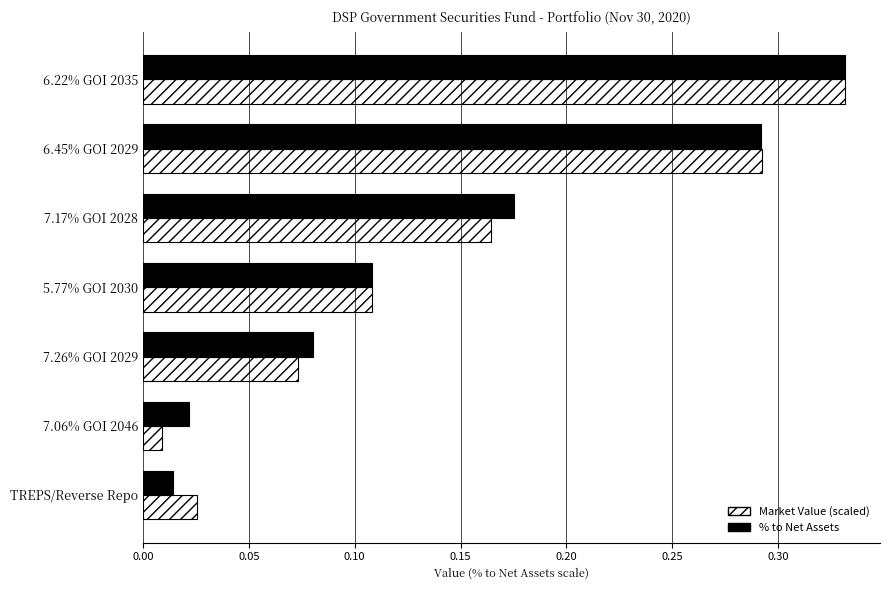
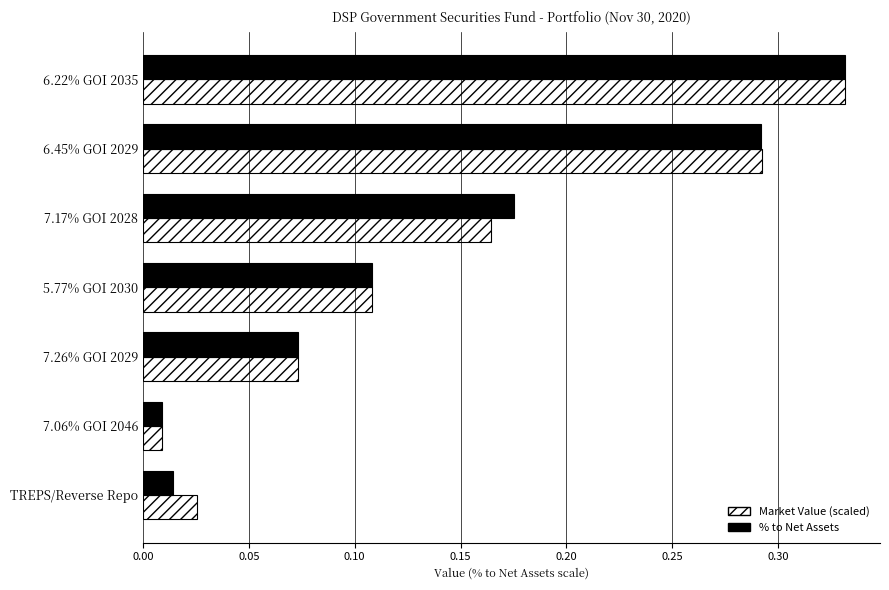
  {
    "% to Net Assets": {
      "6.22% GOI 2035": 0.332,
      "6.45% GOI 2029": 0.292,
      "7.17% GOI 2028": 0.175,
      "5.77% GOI 2030": 0.108,
-     "7.26% GOI 2029": 0.080,
-     "7.06% GOI 2046": 0.022,
+     "7.26% GOI 2029": 0.073,
+     "7.06% GOI 2046": 0.009,
      "TREPS/Reverse Repo": 0.014
    }
  }
